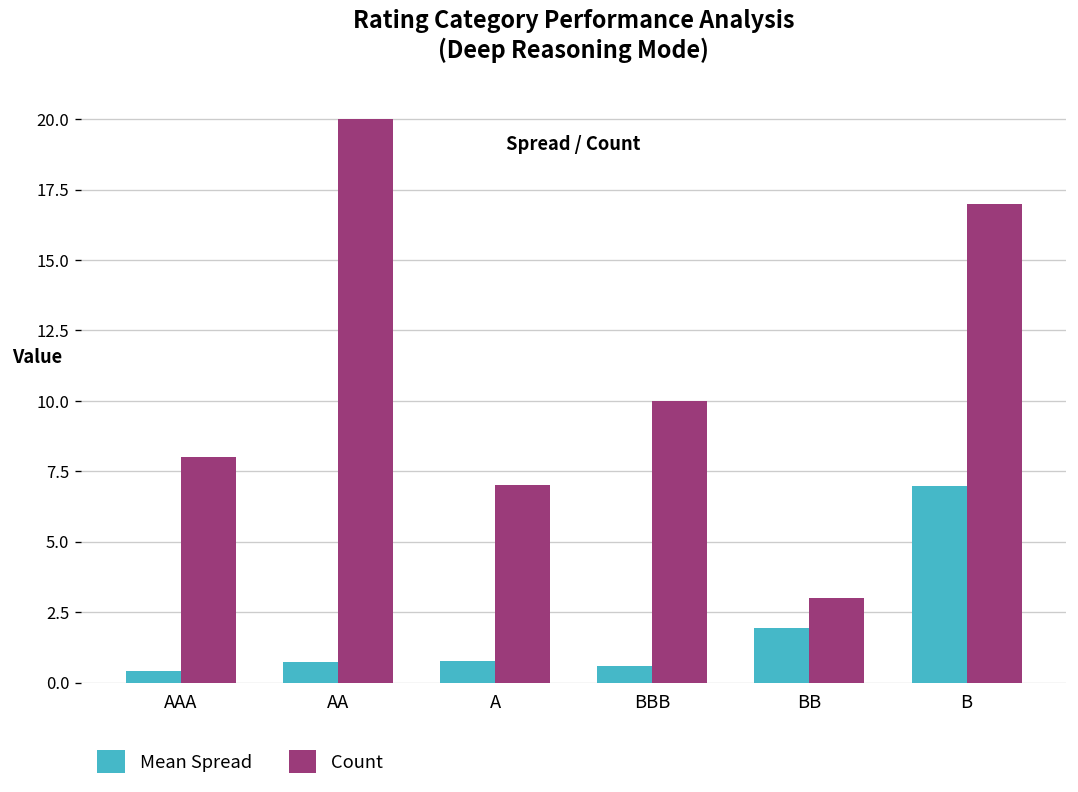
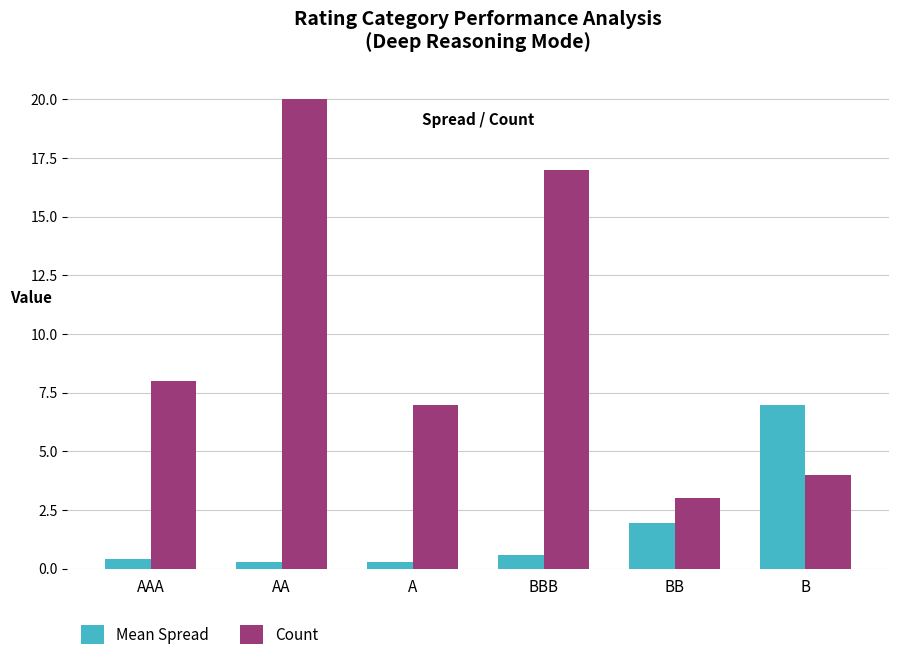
  {
    "Mean Spread": {
      "AAA": 0.4,
-     "AA": 0.7,
-     "A": 0.8,
+     "AA": 0.3,
+     "A": 0.3,
      "BBB": 0.6,
      "BB": 2.0,
      "B": 7.0
    },
    "Count": {
      "AAA": 8,
      "AA": 20,
      "A": 7,
-     "BBB": 10,
+     "BBB": 17,
      "BB": 3,
-     "B": 17
+     "B": 4
    }
  }
